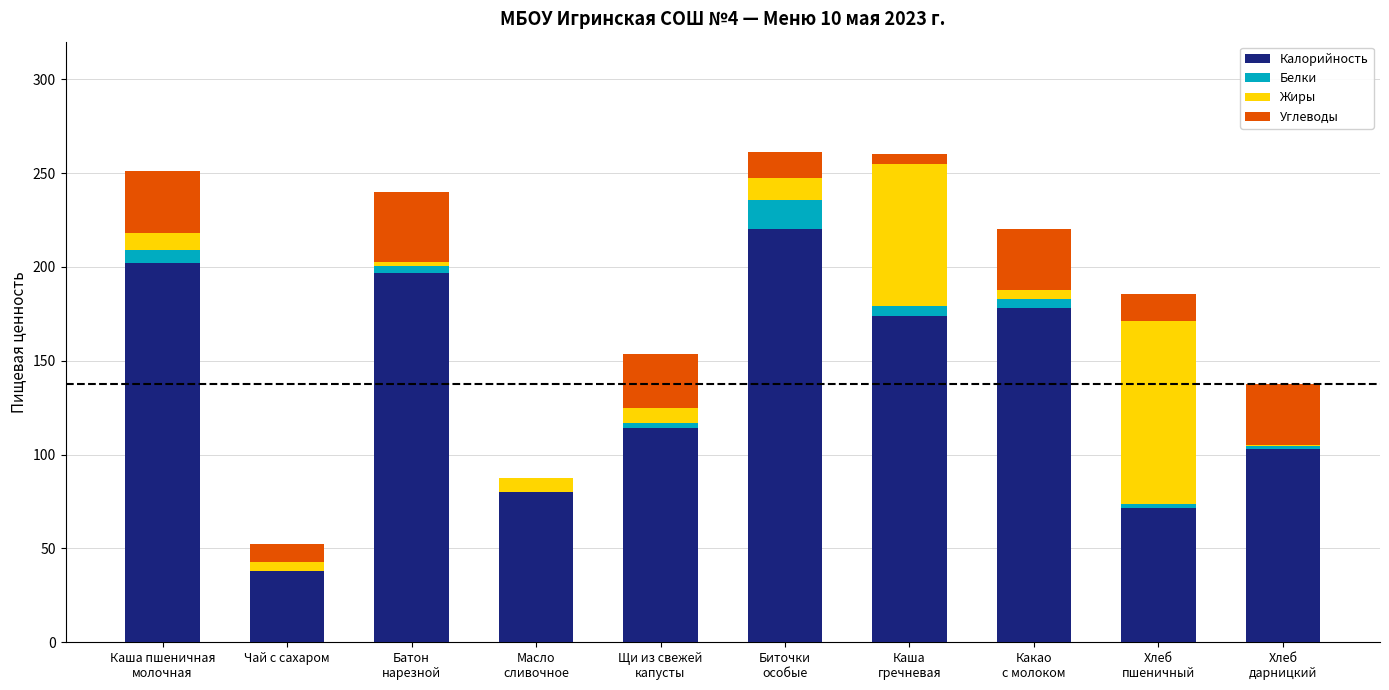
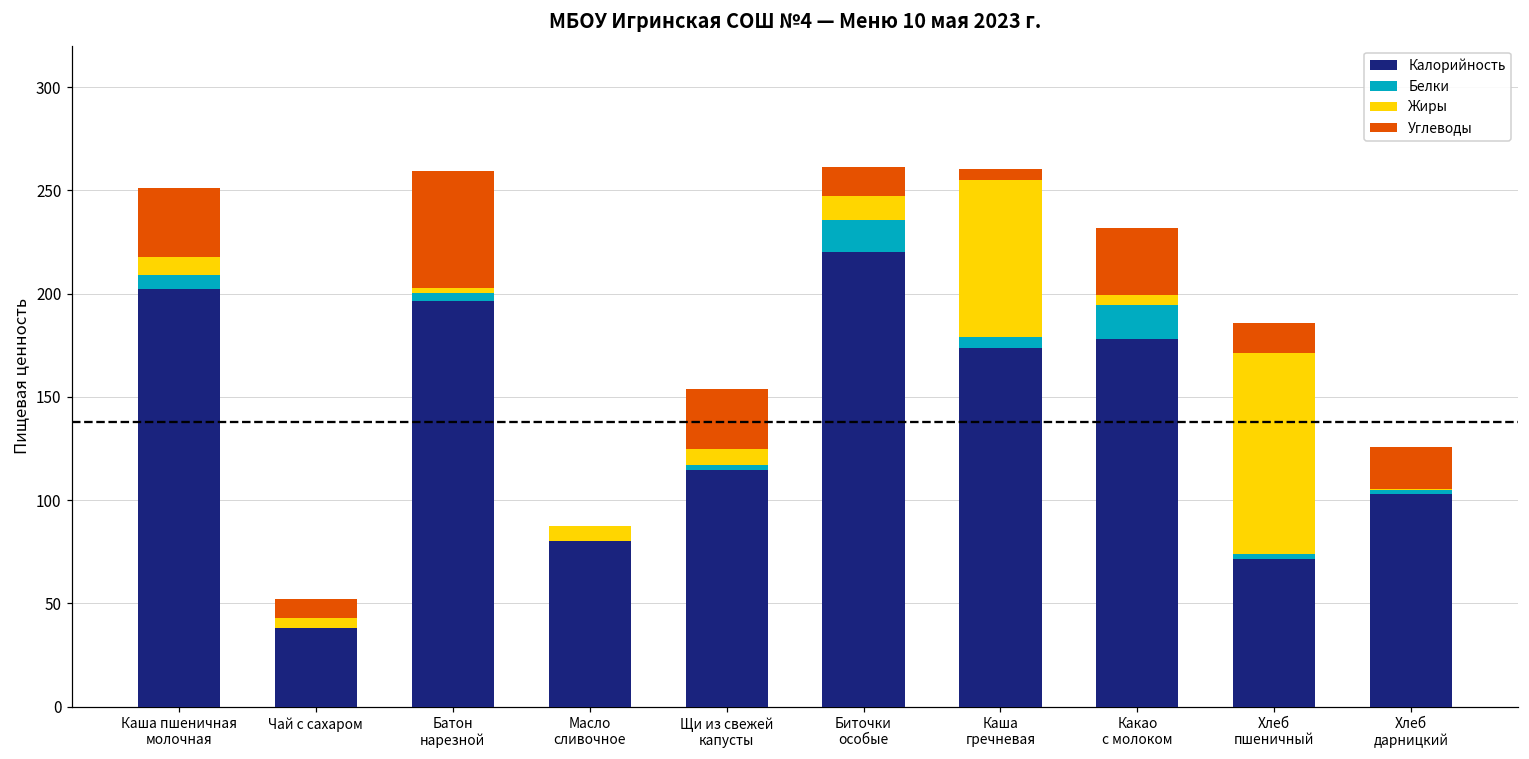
  {
    "Калорийность": {
      "Каша пшеничная молочная": 202,
      "Чай с сахаром": 38,
      "Батон нарезной": 197,
      "Масло сливочное": 80,
      "Щи из свежей капусты": 114,
      "Биточки особые": 220,
      "Каша гречневая": 174,
      "Какао с молоком": 178,
      "Хлеб пшеничный": 71,
      "Хлеб дарницкий": 103
    },
    "Белки": {
      "Каша пшеничная молочная": 7,
      "Батон нарезной": 4,
      "Щи из свежей капусты": 3,
      "Биточки особые": 15,
      "Каша гречневая": 6,
-     "Какао с молоком": 5,
+     "Какао с молоком": 17,
      "Хлеб пшеничный": 2,
      "Хлеб дарницкий": 2
    },
    "Жиры": {
      "Каша пшеничная молочная": 9,
      "Чай с сахаром": 5,
      "Батон нарезной": 2,
      "Масло сливочное": 7,
      "Щи из свежей капусты": 8,
      "Биточки особые": 12,
      "Каша гречневая": 76,
      "Какао с молоком": 5,
      "Хлеб пшеничный": 97
    },
    "Углеводы": {
      "Каша пшеничная молочная": 33,
      "Чай с сахаром": 9,
-     "Батон нарезной": 37,
+     "Батон нарезной": 57,
      "Щи из свежей капусты": 29,
      "Биточки особые": 14,
      "Каша гречневая": 5,
      "Какао с молоком": 33,
      "Хлеб пшеничный": 15,
-     "Хлеб дарницкий": 32
+     "Хлеб дарницкий": 20
    }
  }
